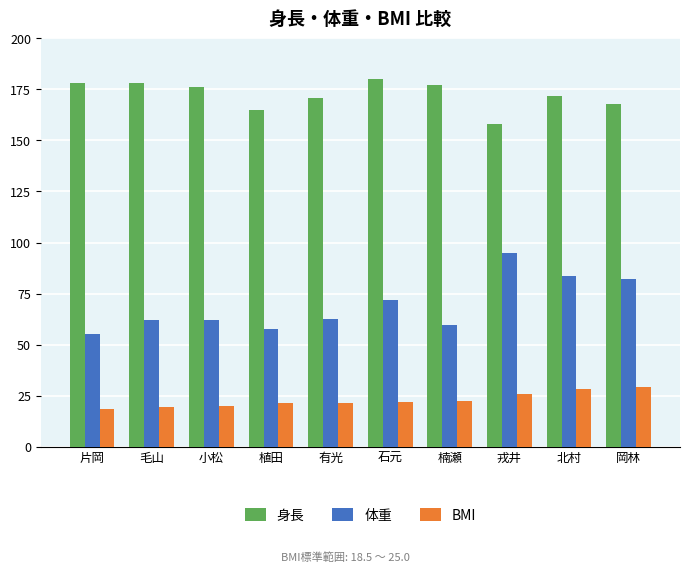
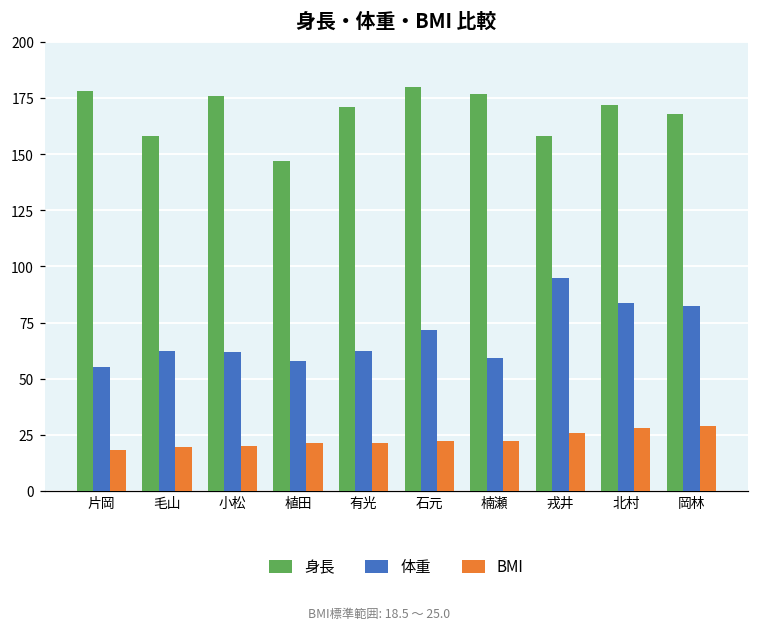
  {
    "身長": {
      "片岡": 178,
-     "毛山": 178,
+     "毛山": 158,
      "小松": 176,
-     "植田": 165,
+     "植田": 147,
      "有光": 171,
      "石元": 180,
      "楠瀬": 177,
      "戎井": 158,
      "北村": 172,
      "岡林": 168
    },
    "体重": {
      "片岡": 55,
      "毛山": 62,
      "小松": 62,
      "植田": 58,
      "有光": 62,
      "石元": 72,
      "楠瀬": 59,
      "戎井": 95,
      "北村": 84,
      "岡林": 82
    },
    "BMI": {
      "片岡": 18,
      "毛山": 20,
      "小松": 20,
      "植田": 21,
      "有光": 21,
      "石元": 22,
      "楠瀬": 22,
      "戎井": 26,
      "北村": 28,
      "岡林": 29
    }
  }
